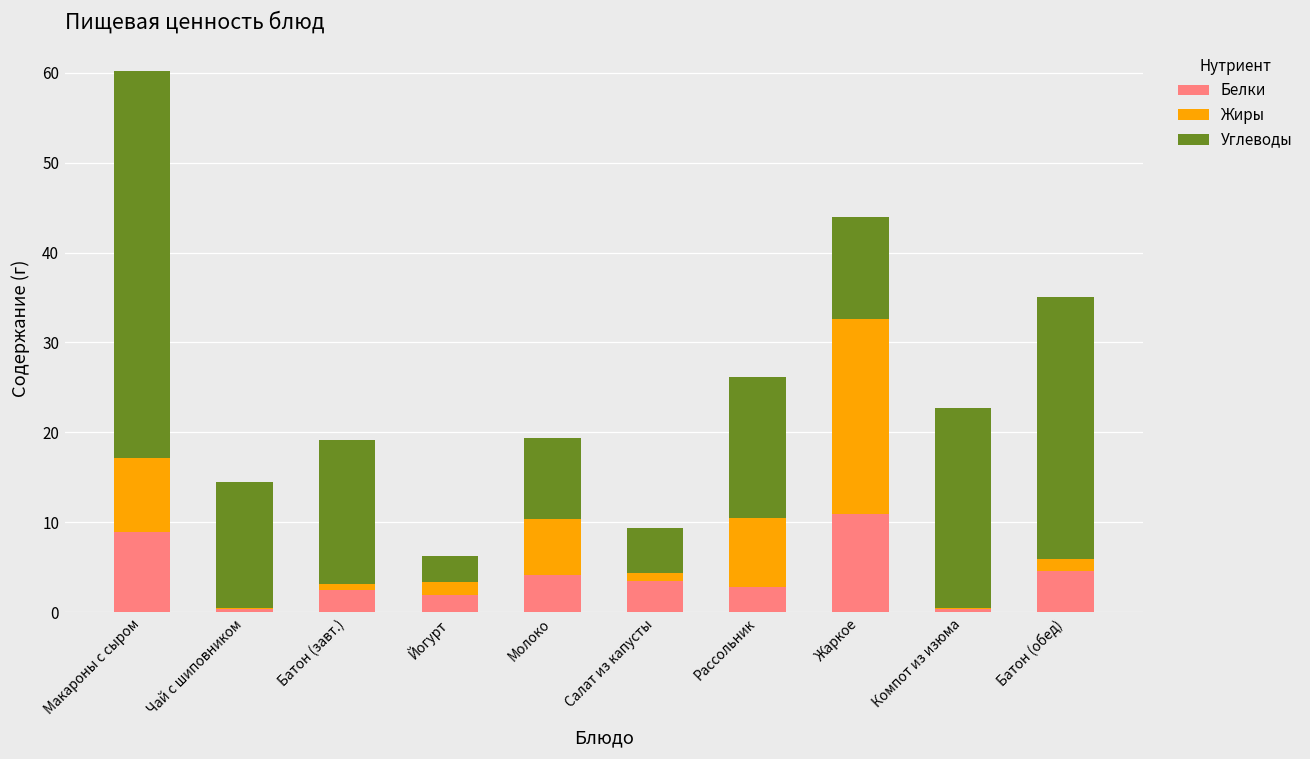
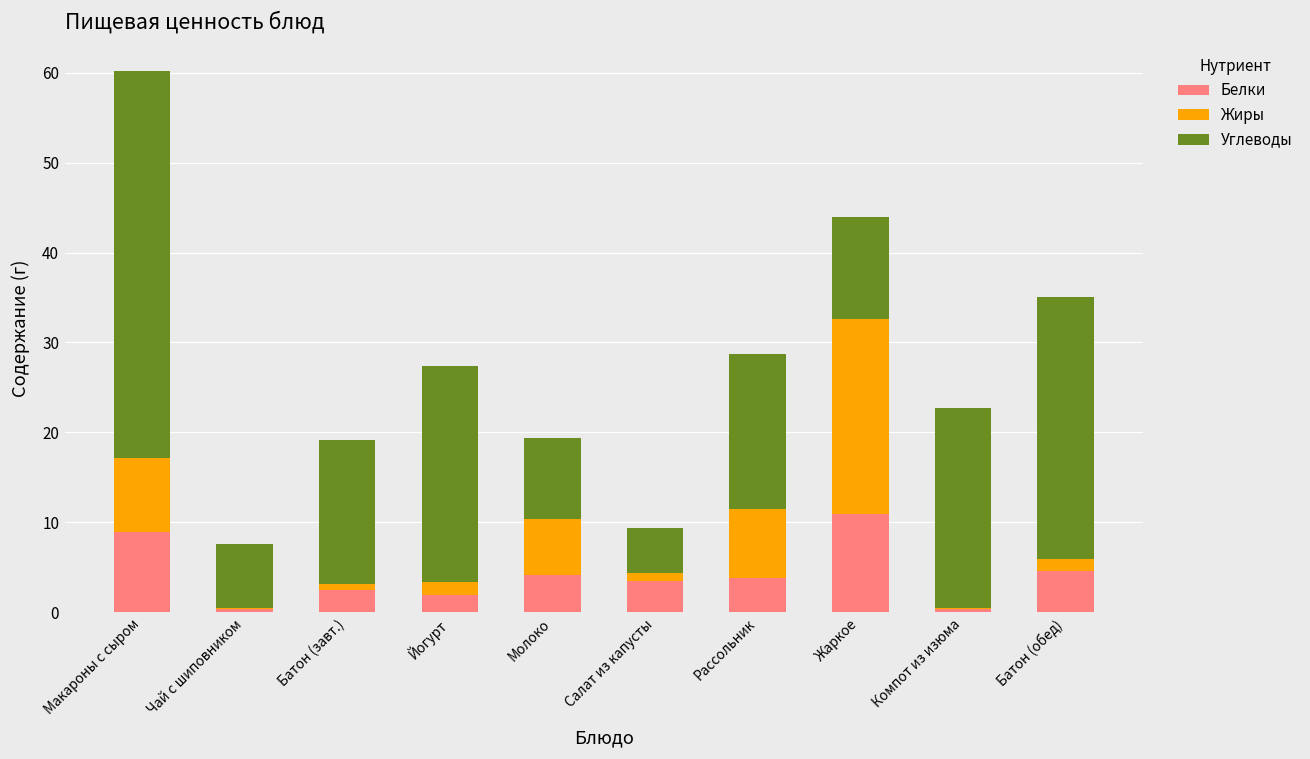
  {
    "Белки": {
      "Макароны с сыром": 9,
      "Батон (завт.)": 2,
      "Йогурт": 2,
      "Молоко": 4,
      "Салат из капусты": 4,
-     "Рассольник": 3,
+     "Рассольник": 4,
      "Жаркое": 11,
      "Батон (обед)": 5
    },
    "Жиры": {
      "Макароны с сыром": 8,
      "Батон (завт.)": 1,
      "Йогурт": 1,
      "Молоко": 6,
      "Салат из капусты": 1,
      "Рассольник": 8,
      "Жаркое": 22,
      "Батон (обед)": 1
    },
    "Углеводы": {
      "Макароны с сыром": 43,
-     "Чай с шиповником": 14,
+     "Чай с шиповником": 7,
      "Батон (завт.)": 16,
-     "Йогурт": 3,
+     "Йогурт": 24,
      "Молоко": 9,
      "Салат из капусты": 5,
-     "Рассольник": 16,
+     "Рассольник": 17,
      "Жаркое": 11,
      "Компот из изюма": 22,
      "Батон (обед)": 29
    }
  }
